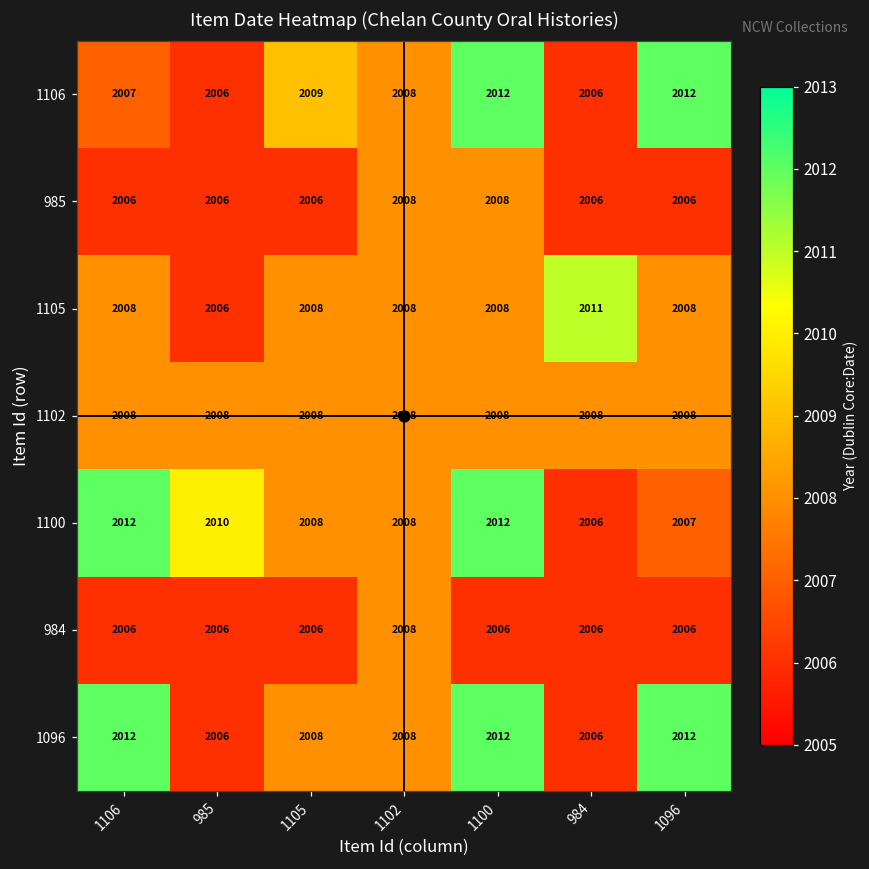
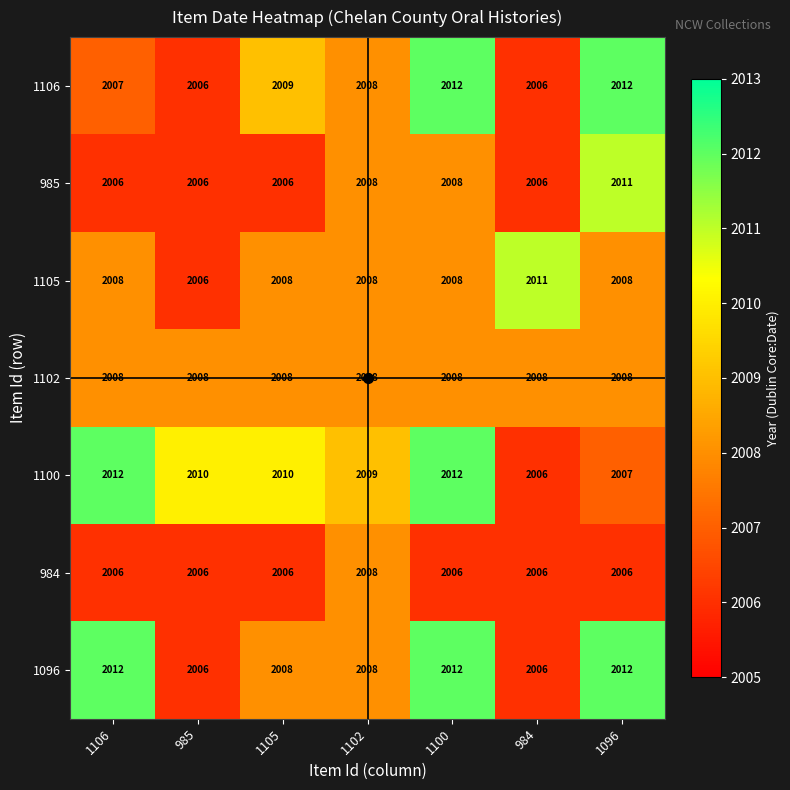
  {
    "1106": {
      "1106": 2007,
      "985": 2006,
      "1105": 2009,
      "1102": 2008,
      "1100": 2012,
      "984": 2006,
      "1096": 2012
    },
    "985": {
      "1106": 2006,
      "985": 2006,
      "1105": 2006,
      "1102": 2008,
      "1100": 2008,
      "984": 2006,
-     "1096": 2006
+     "1096": 2011
    },
    "1105": {
      "1106": 2008,
      "985": 2006,
      "1105": 2008,
      "1102": 2008,
      "1100": 2008,
      "984": 2011,
      "1096": 2008
    },
    "1102": {
      "1106": 2008,
      "985": 2008,
      "1105": 2008,
      "1100": 2008,
      "984": 2008,
      "1096": 2008
    },
    "1100": {
      "1106": 2012,
      "985": 2010,
-     "1105": 2008,
-     "1102": 2008,
+     "1105": 2010,
+     "1102": 2009,
      "1100": 2012,
      "984": 2006,
      "1096": 2007
    },
    "984": {
      "1106": 2006,
      "985": 2006,
      "1105": 2006,
      "1102": 2008,
      "1100": 2006,
      "984": 2006,
      "1096": 2006
    },
    "1096": {
      "1106": 2012,
      "985": 2006,
      "1105": 2008,
      "1102": 2008,
      "1100": 2012,
      "984": 2006,
      "1096": 2012
    }
  }
